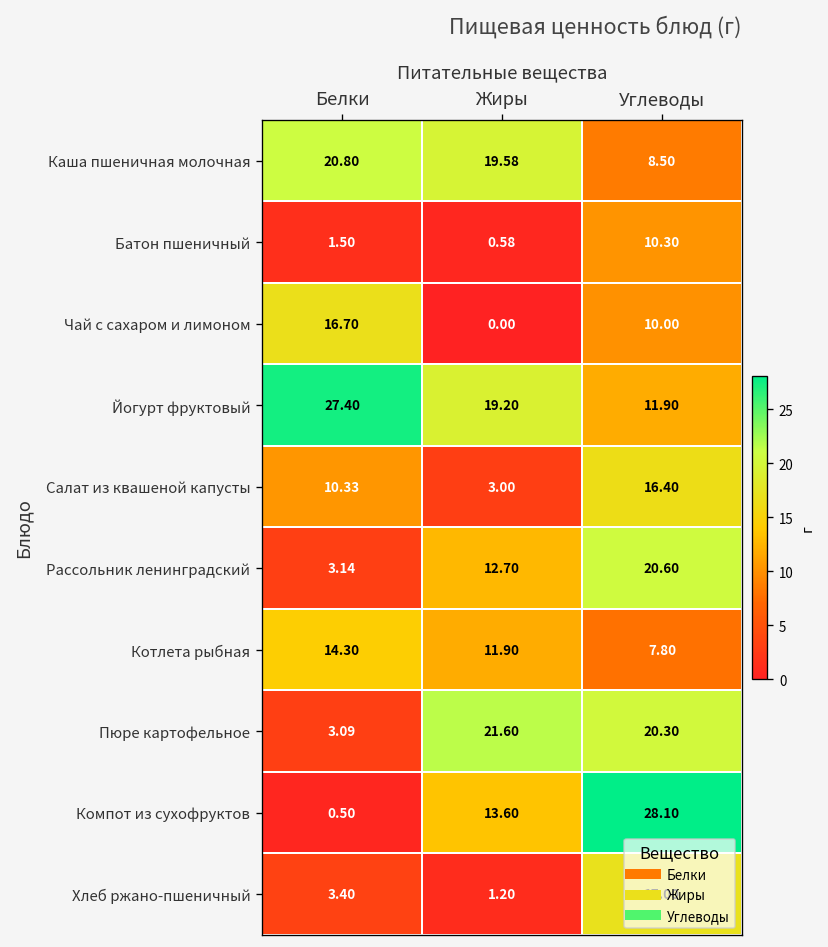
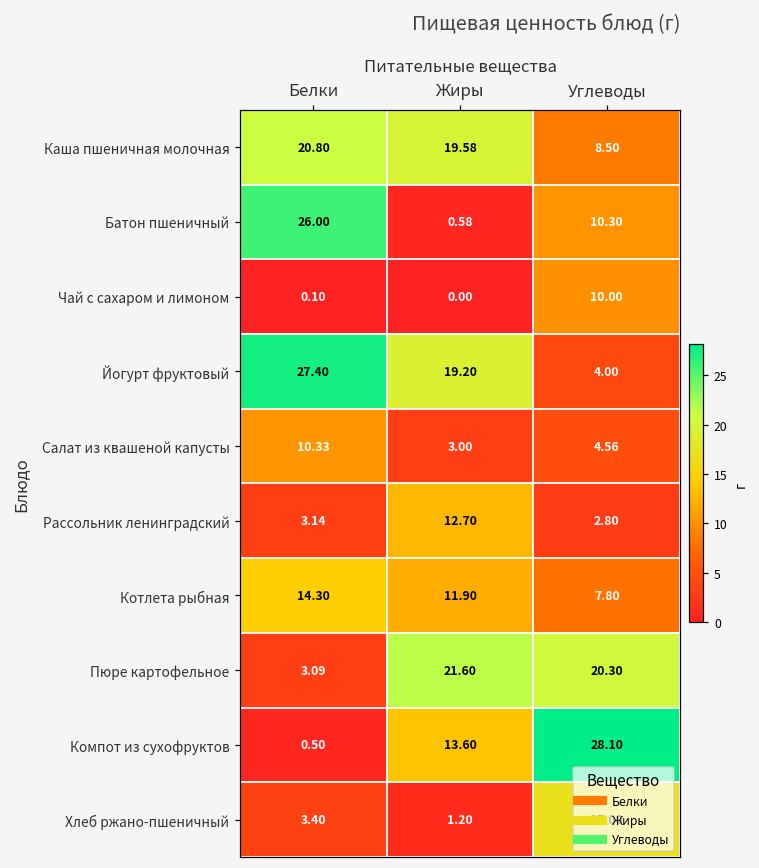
  {
    "Каша пшеничная молочная": {
      "Белки": 20.80,
      "Жиры": 19.58,
      "Углеводы": 8.50
    },
    "Батон пшеничный": {
-     "Белки": 1.50,
+     "Белки": 26.00,
      "Жиры": 0.58,
      "Углеводы": 10.30
    },
    "Чай с сахаром и лимоном": {
-     "Белки": 16.70,
+     "Белки": 0.10,
      "Жиры": 0.00,
      "Углеводы": 10.00
    },
    "Йогурт фруктовый": {
      "Белки": 27.40,
      "Жиры": 19.20,
-     "Углеводы": 11.90
+     "Углеводы": 4.00
    },
    "Салат из квашеной капусты": {
      "Белки": 10.33,
      "Жиры": 3.00,
-     "Углеводы": 16.40
+     "Углеводы": 4.56
    },
    "Рассольник ленинградский": {
      "Белки": 3.14,
      "Жиры": 12.70,
-     "Углеводы": 20.60
+     "Углеводы": 2.80
    },
    "Котлета рыбная": {
      "Белки": 14.30,
      "Жиры": 11.90,
      "Углеводы": 7.80
    },
    "Пюре картофельное": {
      "Белки": 3.09,
      "Жиры": 21.60,
      "Углеводы": 20.30
    },
    "Компот из сухофруктов": {
      "Белки": 0.50,
      "Жиры": 13.60,
      "Углеводы": 28.10
    },
    "Хлеб ржано-пшеничный": {
      "Белки": 3.40,
      "Жиры": 1.20
    }
  }
